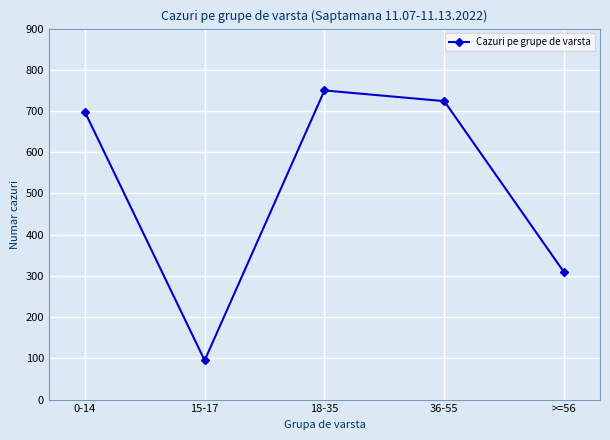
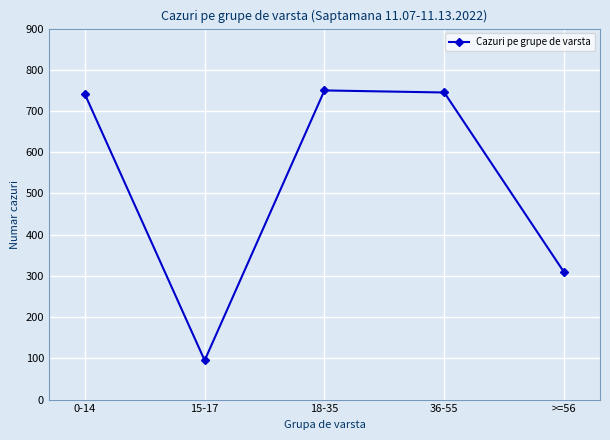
  {
-   "0-14": 700,
+   "0-14": 740,
    "15-17": 100,
    "18-35": 750,
-   "36-55": 720,
+   "36-55": 750,
    ">=56": 310
  }
